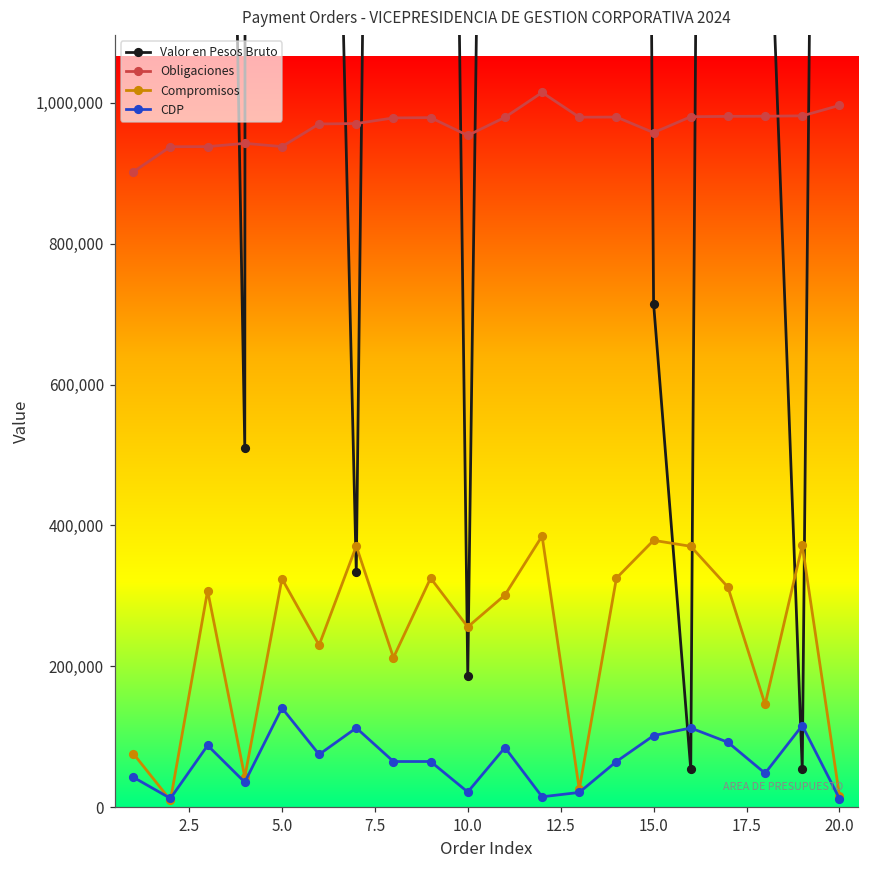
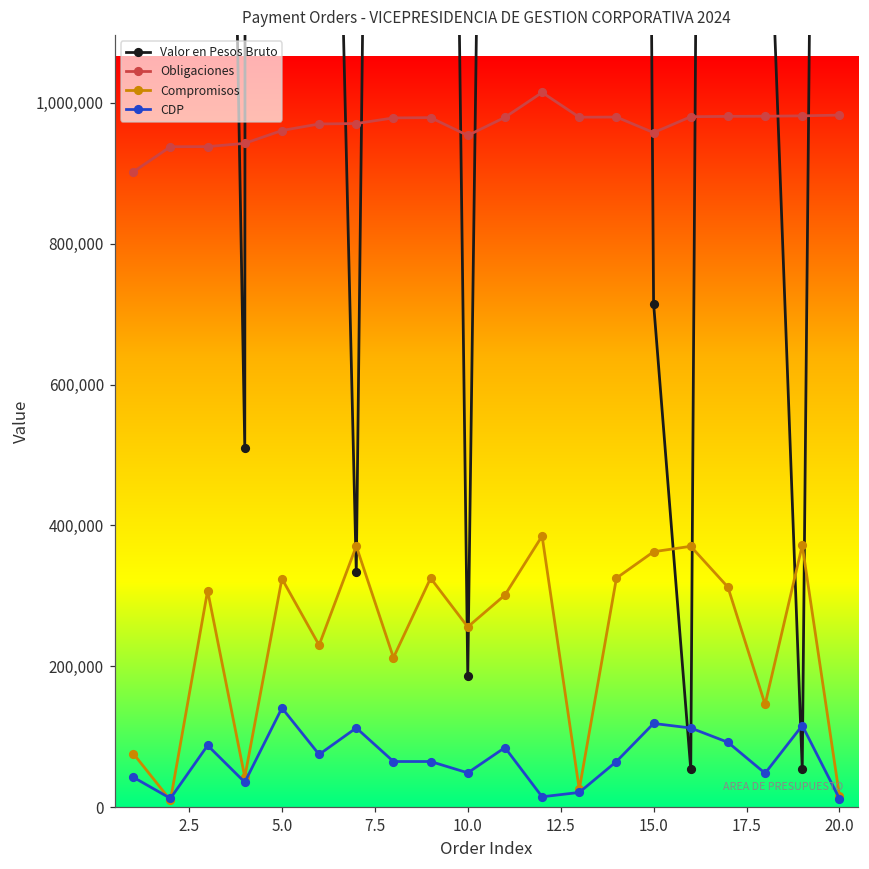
  {
    "Valor en Pesos Bruto": {
      "10.0": "190,000",
      "15.0": "710,000"
    },
    "Obligaciones": {
-     "5.0": "940,000",
+     "5.0": "960,000",
      "10.0": "950,000",
      "15.0": "960,000",
-     "20.0": "1,000,000"
+     "20.0": "980,000"
    },
    "Compromisos": {
      "5.0": "320,000",
      "10.0": "260,000",
-     "15.0": "380,000",
+     "15.0": "360,000",
      "20.0": "20,000"
    },
    "CDP": {
      "5.0": "140,000",
-     "10.0": "20,000",
-     "15.0": "100,000",
+     "10.0": "50,000",
+     "15.0": "120,000",
      "20.0": "10,000"
    }
  }
